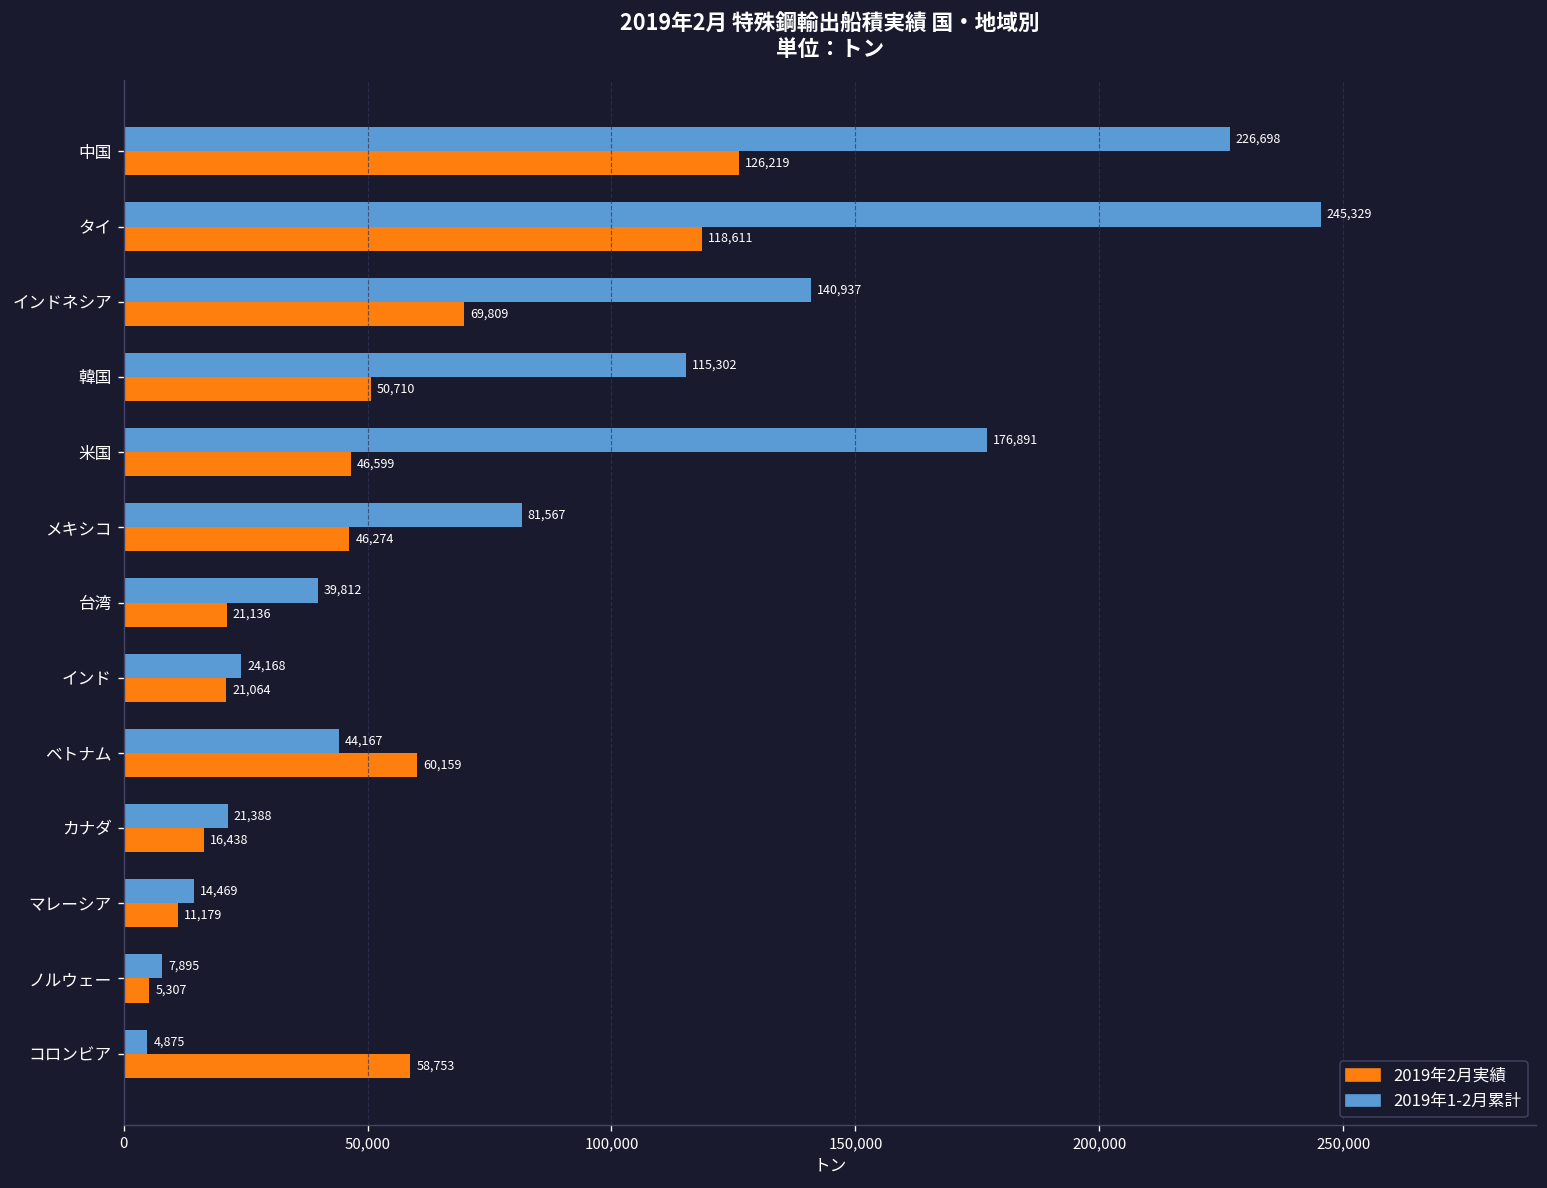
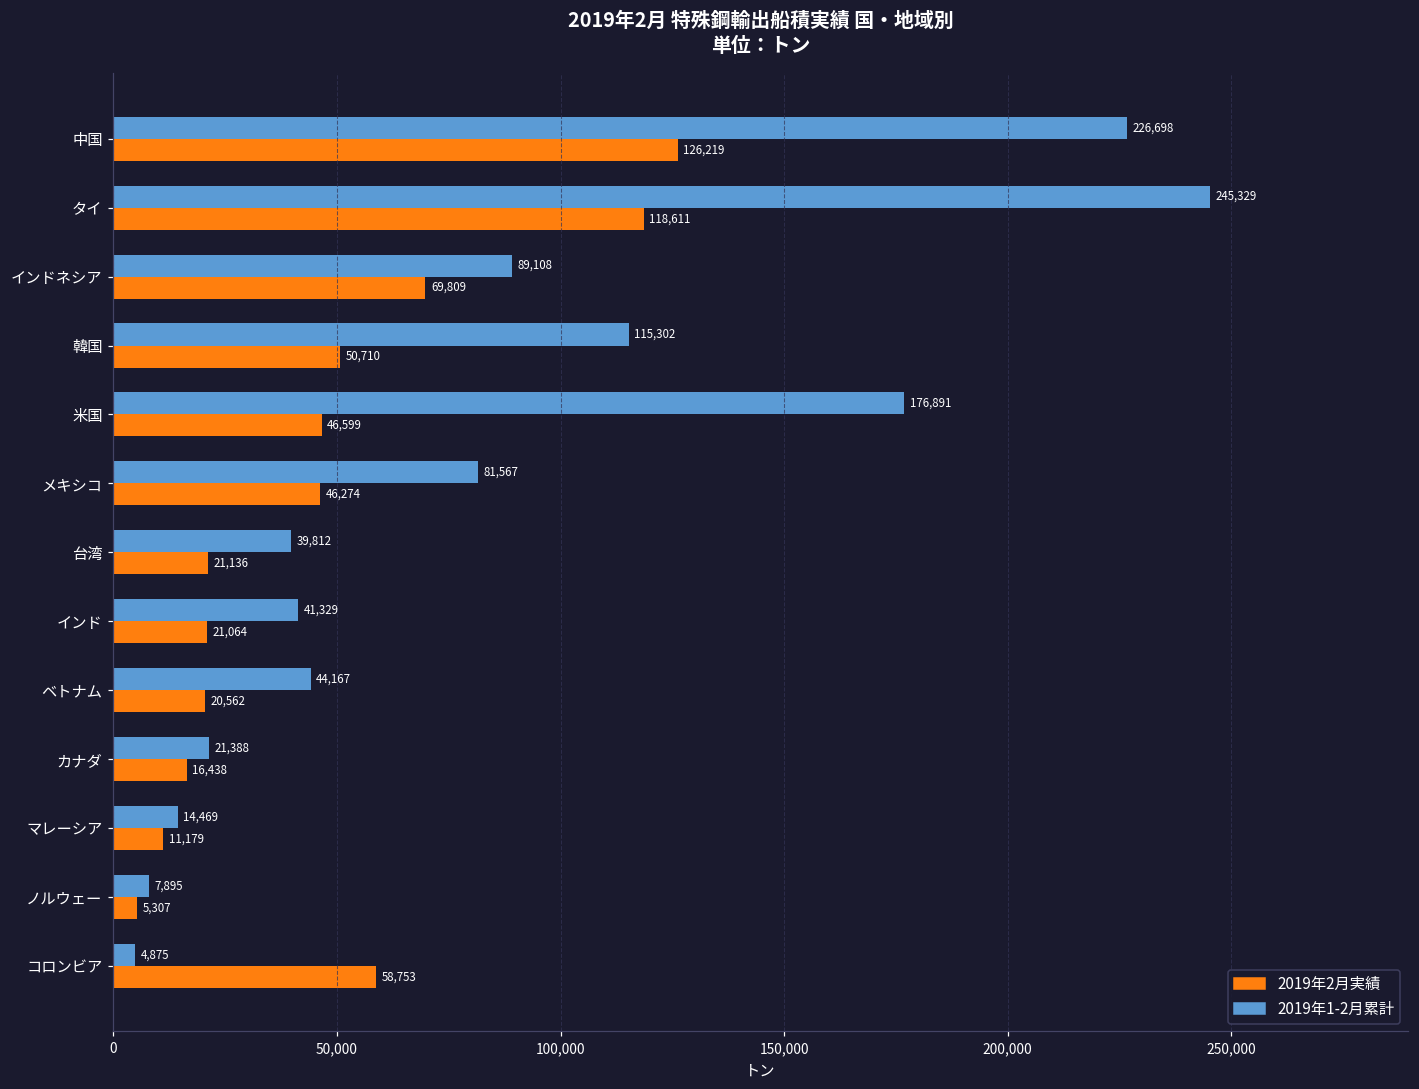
  {
    "2019年2月実績": {
      "中国": "126,219",
      "タイ": "118,611",
      "インドネシア": "69,809",
      "韓国": "50,710",
      "米国": "46,599",
      "メキシコ": "46,274",
      "台湾": "21,136",
      "インド": "21,064",
-     "ベトナム": "60,159",
+     "ベトナム": "20,562",
      "カナダ": "16,438",
      "マレーシア": "11,179",
      "ノルウェー": "5,307",
      "コロンビア": "58,753"
    },
    "2019年1-2月累計": {
      "中国": "226,698",
      "タイ": "245,329",
-     "インドネシア": "140,937",
+     "インドネシア": "89,108",
      "韓国": "115,302",
      "米国": "176,891",
      "メキシコ": "81,567",
      "台湾": "39,812",
-     "インド": "24,168",
+     "インド": "41,329",
      "ベトナム": "44,167",
      "カナダ": "21,388",
      "マレーシア": "14,469",
      "ノルウェー": "7,895",
      "コロンビア": "4,875"
    }
  }
